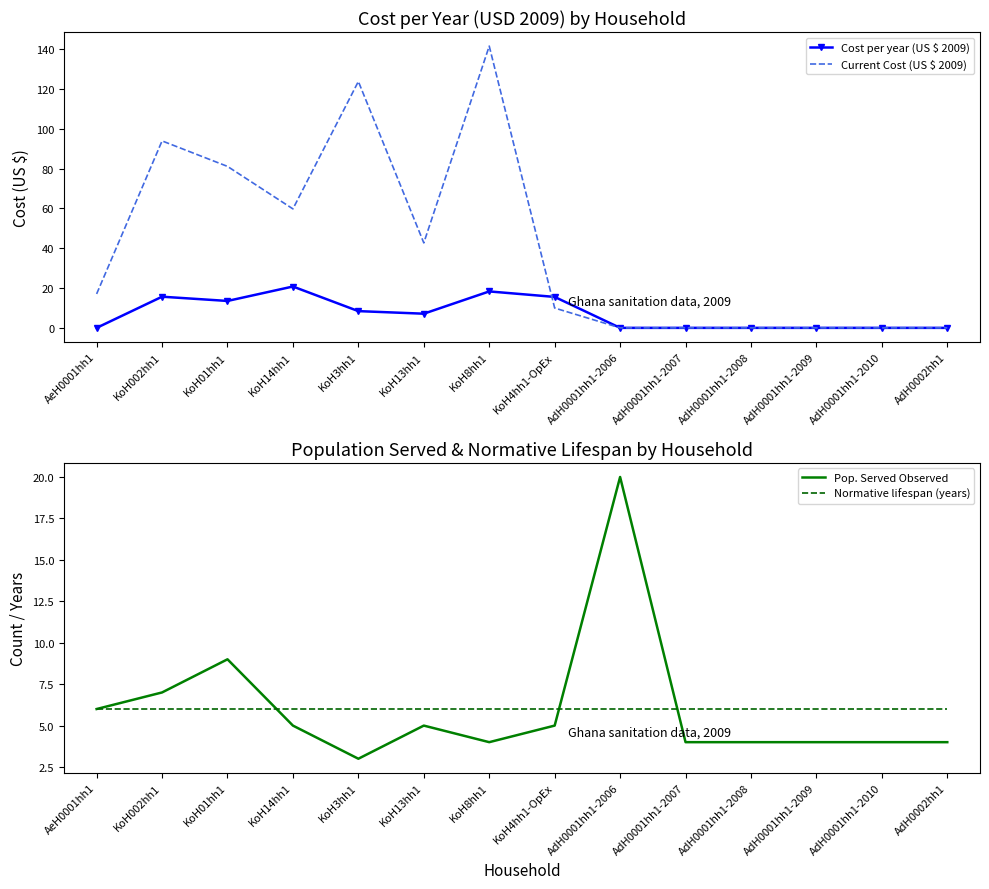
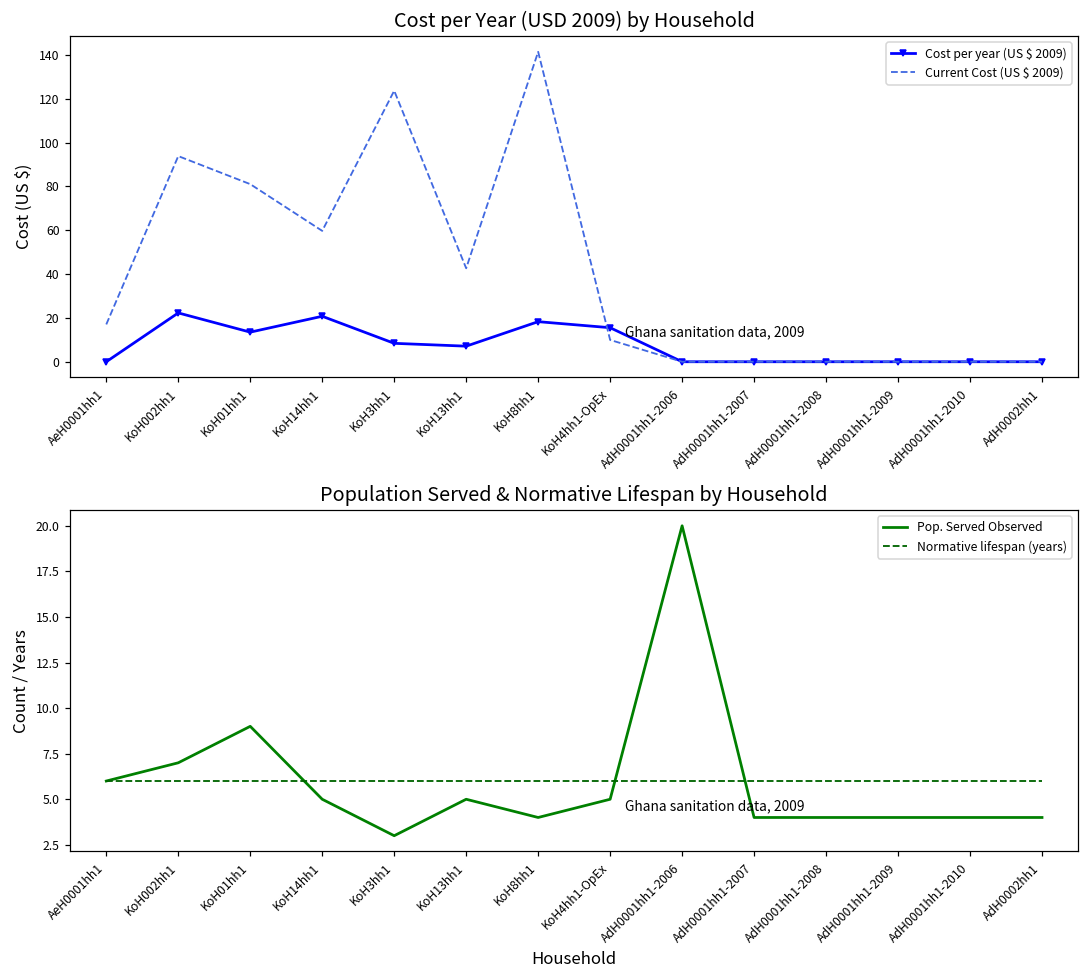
  {
    "Cost per Year (USD 2009) by Household": {
      "Cost per year (US $ 2009)": {
        "AeH0001hh1": 0,
-       "KoH002hh1": 16,
+       "KoH002hh1": 22,
        "KoH01hh1": 14,
        "KoH14hh1": 21,
        "KoH3hh1": 8,
        "KoH13hh1": 7,
        "KoH8hh1": 18
      },
      "Current Cost (US $ 2009)": {
        "AeH0001hh1": 17,
        "KoH002hh1": 94,
        "KoH01hh1": 81,
        "KoH14hh1": 60,
        "KoH3hh1": 124,
        "KoH13hh1": 43,
        "KoH8hh1": 141
      }
    }
  }
